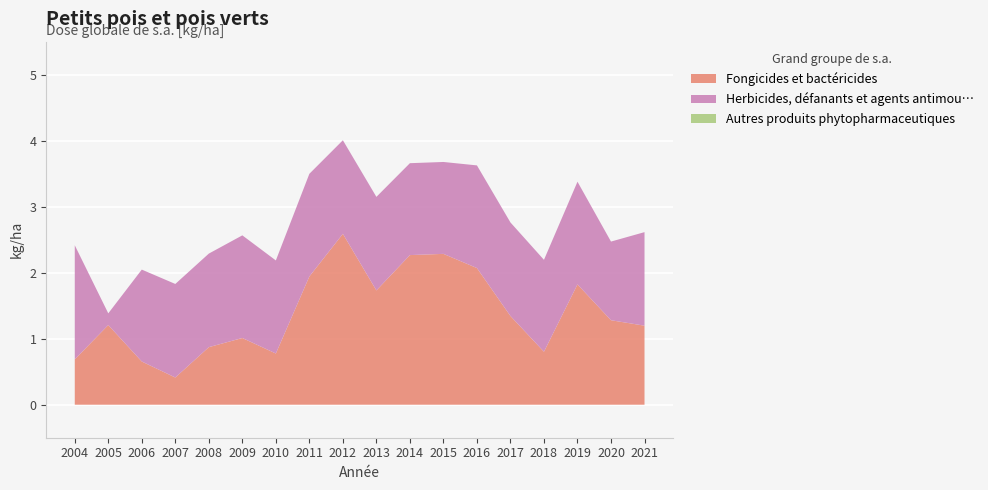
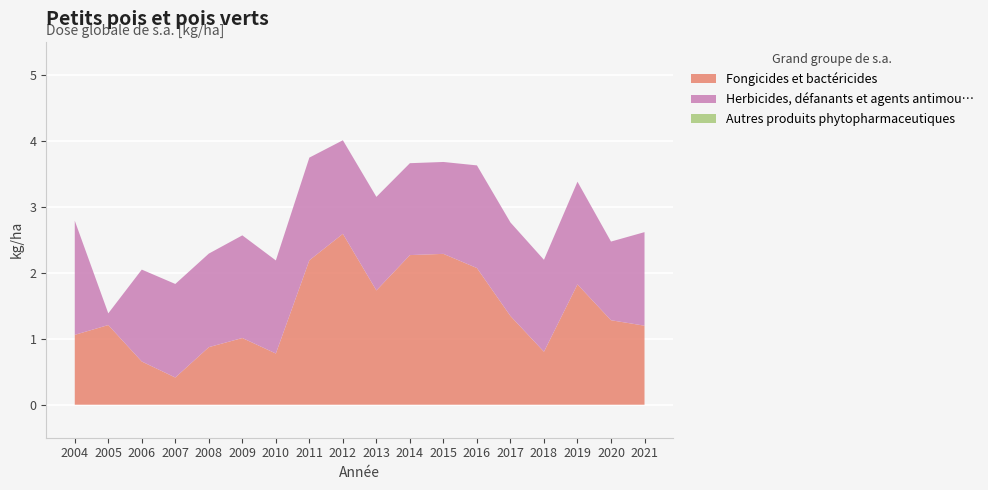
  {
    "Fongicides et bactéricides": {
-     "2004": 0.7,
+     "2004": 1.1,
      "2005": 1.2,
      "2006": 0.7,
      "2007": 0.4,
      "2008": 0.9,
      "2009": 1.0,
      "2010": 0.8,
-     "2011": 1.9,
+     "2011": 2.2,
      "2012": 2.6,
      "2013": 1.7,
      "2014": 2.3,
      "2015": 2.3,
      "2016": 2.1,
      "2017": 1.3,
      "2018": 0.8,
      "2019": 1.8,
      "2020": 1.3,
      "2021": 1.2
    }
  }
